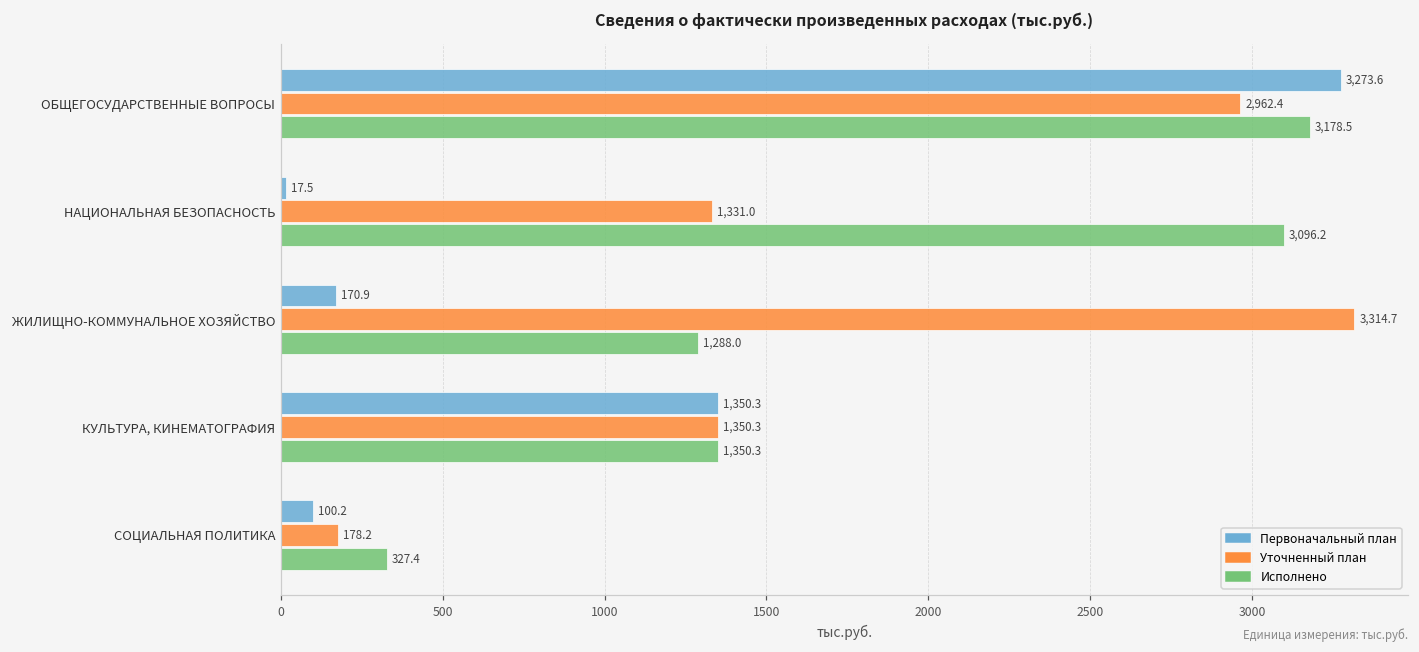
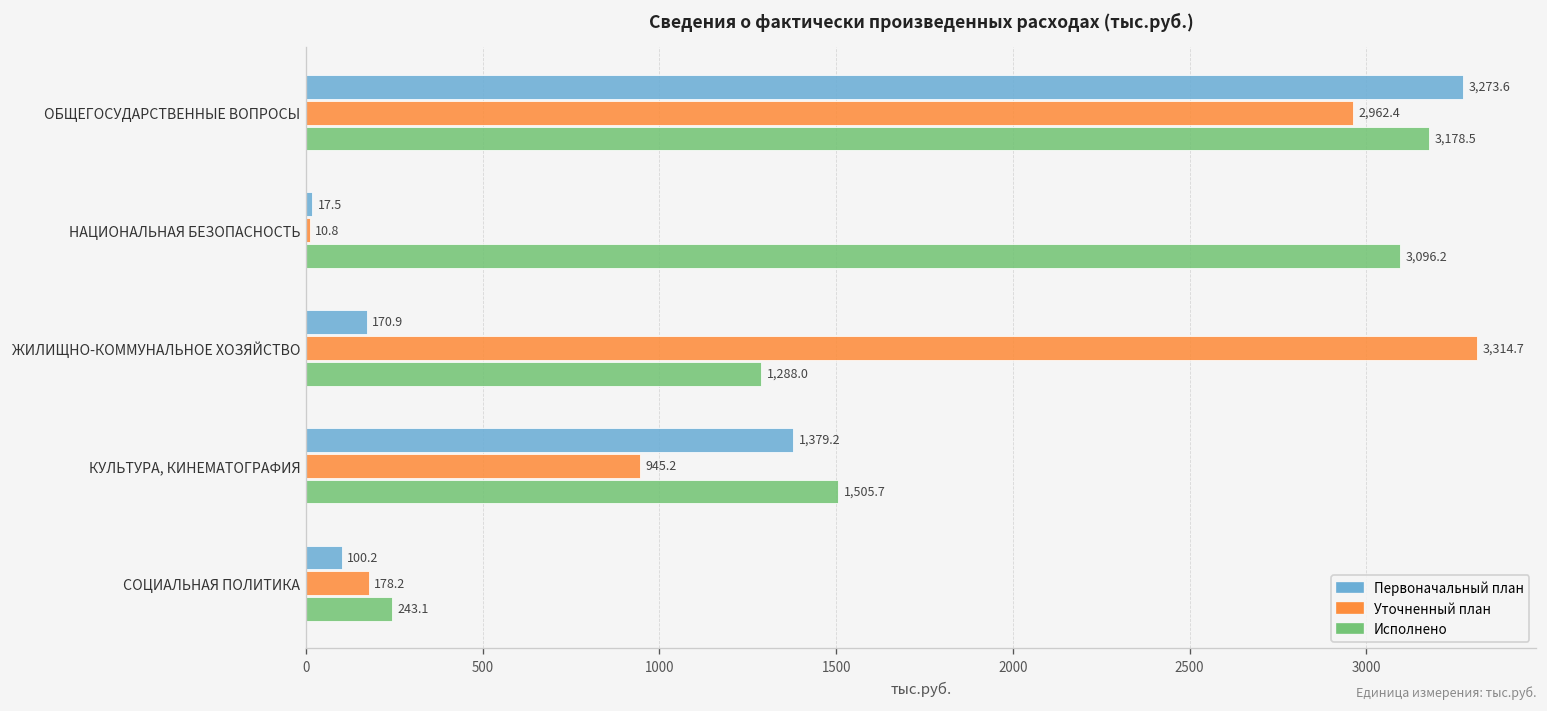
  {
    "Первоначальный план": {
      "ОБЩЕГОСУДАРСТВЕННЫЕ ВОПРОСЫ": "3,273.6",
      "НАЦИОНАЛЬНАЯ БЕЗОПАСНОСТЬ": "17.5",
      "ЖИЛИЩНО-КОММУНАЛЬНОЕ ХОЗЯЙСТВО": "170.9",
-     "КУЛЬТУРА, КИНЕМАТОГРАФИЯ": "1,350.3",
+     "КУЛЬТУРА, КИНЕМАТОГРАФИЯ": "1,379.2",
      "СОЦИАЛЬНАЯ ПОЛИТИКА": "100.2"
    },
    "Уточненный план": {
      "ОБЩЕГОСУДАРСТВЕННЫЕ ВОПРОСЫ": "2,962.4",
-     "НАЦИОНАЛЬНАЯ БЕЗОПАСНОСТЬ": "1,331.0",
+     "НАЦИОНАЛЬНАЯ БЕЗОПАСНОСТЬ": "10.8",
      "ЖИЛИЩНО-КОММУНАЛЬНОЕ ХОЗЯЙСТВО": "3,314.7",
-     "КУЛЬТУРА, КИНЕМАТОГРАФИЯ": "1,350.3",
+     "КУЛЬТУРА, КИНЕМАТОГРАФИЯ": "945.2",
      "СОЦИАЛЬНАЯ ПОЛИТИКА": "178.2"
    },
    "Исполнено": {
      "ОБЩЕГОСУДАРСТВЕННЫЕ ВОПРОСЫ": "3,178.5",
      "НАЦИОНАЛЬНАЯ БЕЗОПАСНОСТЬ": "3,096.2",
      "ЖИЛИЩНО-КОММУНАЛЬНОЕ ХОЗЯЙСТВО": "1,288.0",
-     "КУЛЬТУРА, КИНЕМАТОГРАФИЯ": "1,350.3",
-     "СОЦИАЛЬНАЯ ПОЛИТИКА": "327.4"
+     "КУЛЬТУРА, КИНЕМАТОГРАФИЯ": "1,505.7",
+     "СОЦИАЛЬНАЯ ПОЛИТИКА": "243.1"
    }
  }
